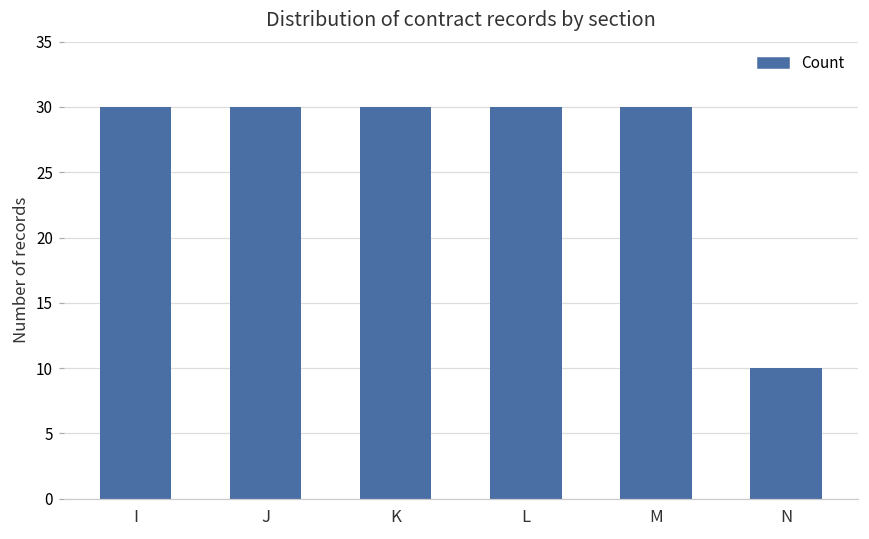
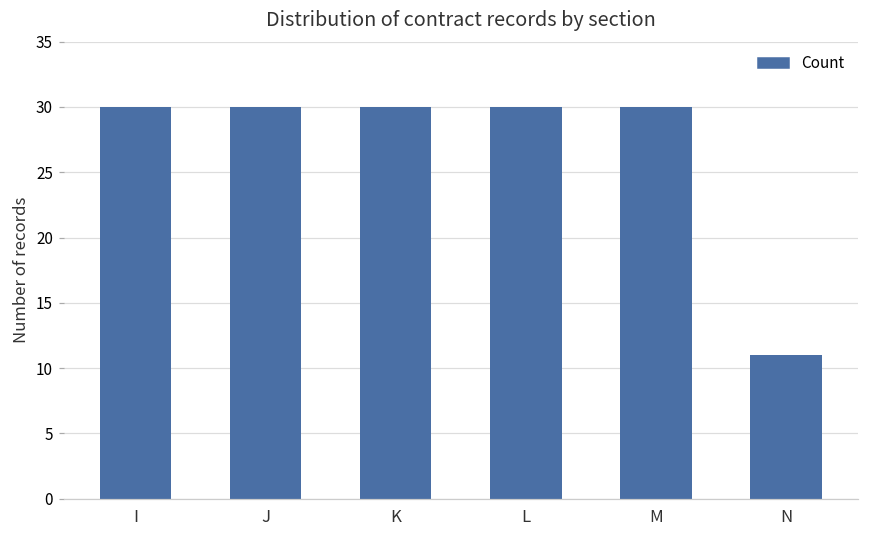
  {
    "I": 30,
    "J": 30,
    "K": 30,
    "L": 30,
    "M": 30,
-   "N": 10
+   "N": 11
  }
